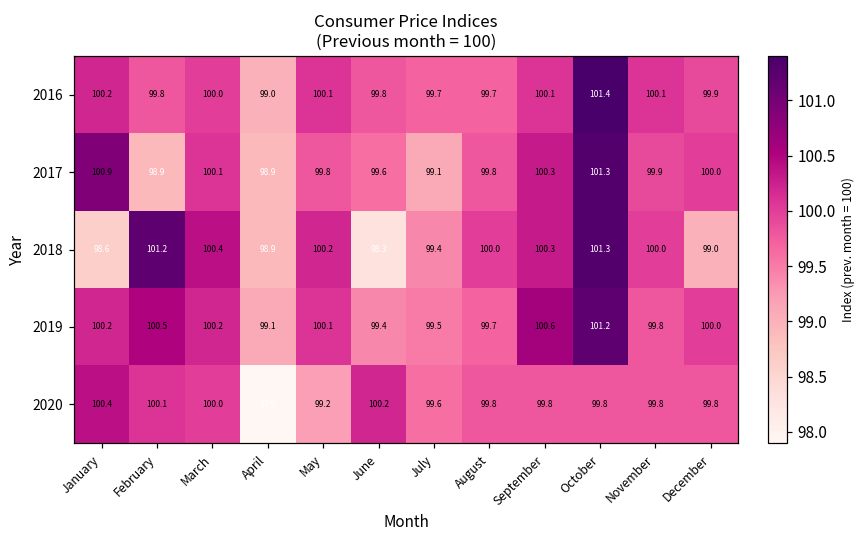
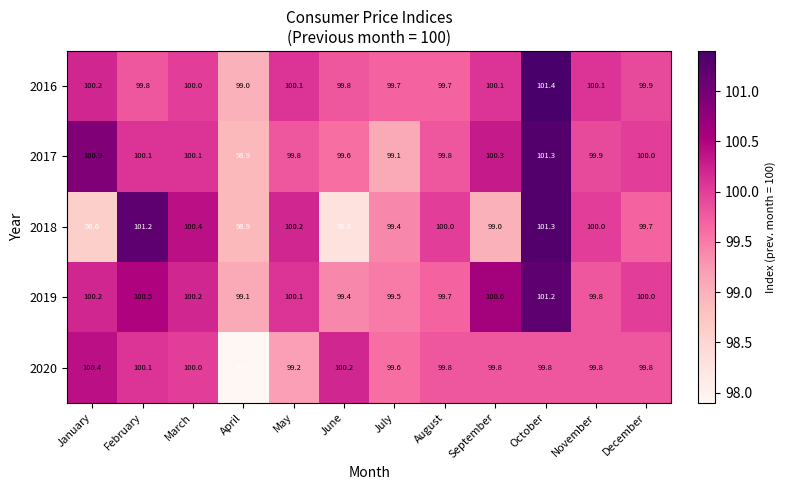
  {
    "2016": {
      "January": 100.2,
      "February": 99.8,
      "March": 100.0,
      "April": 99.0,
      "May": 100.1,
      "June": 99.8,
      "July": 99.7,
      "August": 99.7,
      "September": 100.1,
      "October": 101.4,
      "November": 100.1,
      "December": 99.9
    },
    "2017": {
      "January": 100.9,
-     "February": 98.9,
+     "February": 100.1,
      "March": 100.1,
      "April": 98.9,
      "May": 99.8,
      "June": 99.6,
      "July": 99.1,
      "August": 99.8,
      "September": 100.3,
      "October": 101.3,
      "November": 99.9,
      "December": 100.0
    },
    "2018": {
      "January": 98.6,
      "February": 101.2,
      "March": 100.4,
      "April": 98.9,
      "May": 100.2,
      "July": 99.4,
      "August": 100.0,
-     "September": 100.3,
+     "September": 99.0,
      "October": 101.3,
      "November": 100.0,
-     "December": 99.0
+     "December": 99.7
    },
    "2019": {
      "January": 100.2,
      "February": 100.5,
      "March": 100.2,
      "April": 99.1,
      "May": 100.1,
      "June": 99.4,
      "July": 99.5,
      "August": 99.7,
      "September": 100.6,
      "October": 101.2,
      "November": 99.8,
      "December": 100.0
    },
    "2020": {
      "January": 100.4,
      "February": 100.1,
      "March": 100.0,
      "May": 99.2,
      "June": 100.2,
      "July": 99.6,
      "August": 99.8,
      "September": 99.8,
      "October": 99.8,
      "November": 99.8,
      "December": 99.8
    }
  }
